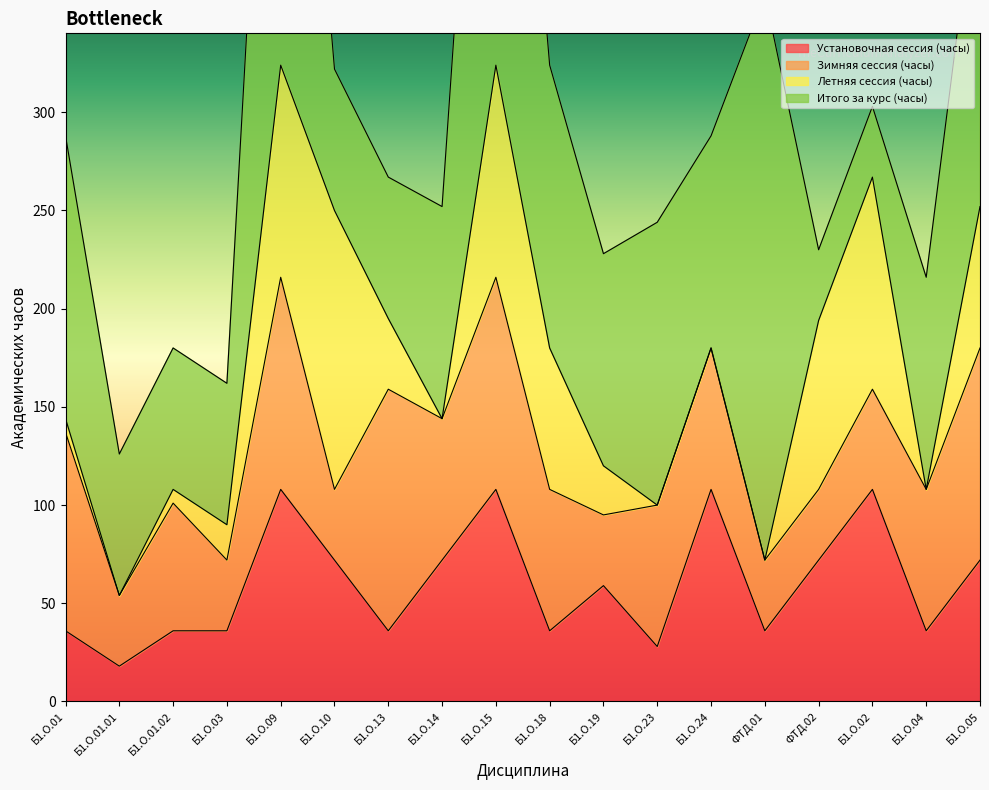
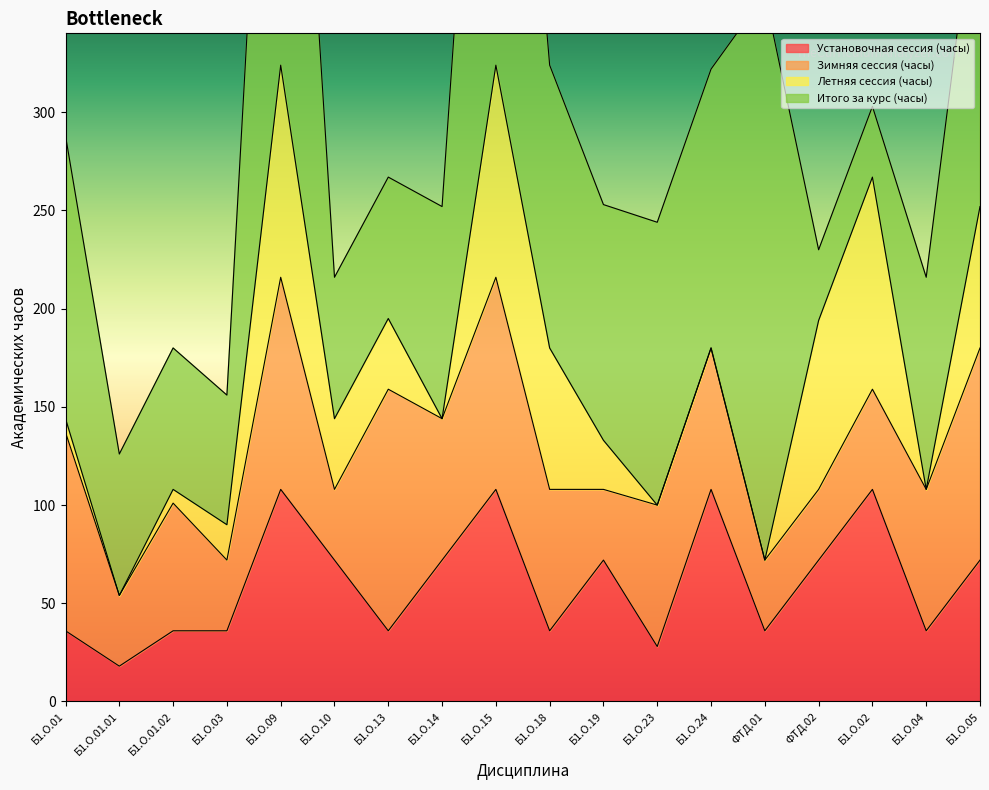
  {
    "Установочная сессия (часы)": {
      "Б1.О.01": 36,
      "Б1.О.01.01": 18,
      "Б1.О.01.02": 36,
      "Б1.О.03": 36,
      "Б1.О.09": 108,
      "Б1.О.10": 72,
      "Б1.О.13": 36,
      "Б1.О.14": 72,
      "Б1.О.15": 108,
      "Б1.О.18": 36,
-     "Б1.О.19": 59,
+     "Б1.О.19": 72,
      "Б1.О.23": 28,
      "Б1.О.24": 108,
      "ФТД.01": 36,
      "ФТД.02": 72,
      "Б1.О.02": 108,
      "Б1.О.04": 36,
      "Б1.О.05": 72
    },
    "Зимняя сессия (часы)": {
      "Б1.О.01": 101,
      "Б1.О.01.02": 65,
      "Б1.О.03": 36,
      "Б1.О.09": 108,
      "Б1.О.10": 36,
      "Б1.О.13": 123,
      "Б1.О.15": 108,
      "Б1.О.18": 72,
      "Б1.О.19": 36,
      "ФТД.02": 36,
      "Б1.О.02": 51,
      "Б1.О.05": 108
    },
    "Летняя сессия (часы)": {
      "Б1.О.01": 7,
      "Б1.О.01.02": 7,
      "Б1.О.03": 18,
      "Б1.О.09": 108,
-     "Б1.О.10": 142,
+     "Б1.О.10": 36,
      "Б1.О.13": 36,
      "Б1.О.15": 108,
      "Б1.О.18": 72,
      "Б1.О.19": 25,
      "ФТД.02": 86,
      "Б1.О.02": 108,
      "Б1.О.05": 72
    },
    "Итого за курс (часы)": {
      "Б1.О.01": 144,
      "Б1.О.01.01": 72,
      "Б1.О.01.02": 72,
-     "Б1.О.03": 72,
+     "Б1.О.03": 66,
      "Б1.О.10": 72,
      "Б1.О.13": 72,
      "Б1.О.14": 108,
      "Б1.О.18": 144,
-     "Б1.О.19": 108,
+     "Б1.О.19": 120,
      "Б1.О.23": 144,
-     "Б1.О.24": 108,
+     "Б1.О.24": 142,
      "ФТД.02": 36,
      "Б1.О.04": 108
    }
  }
